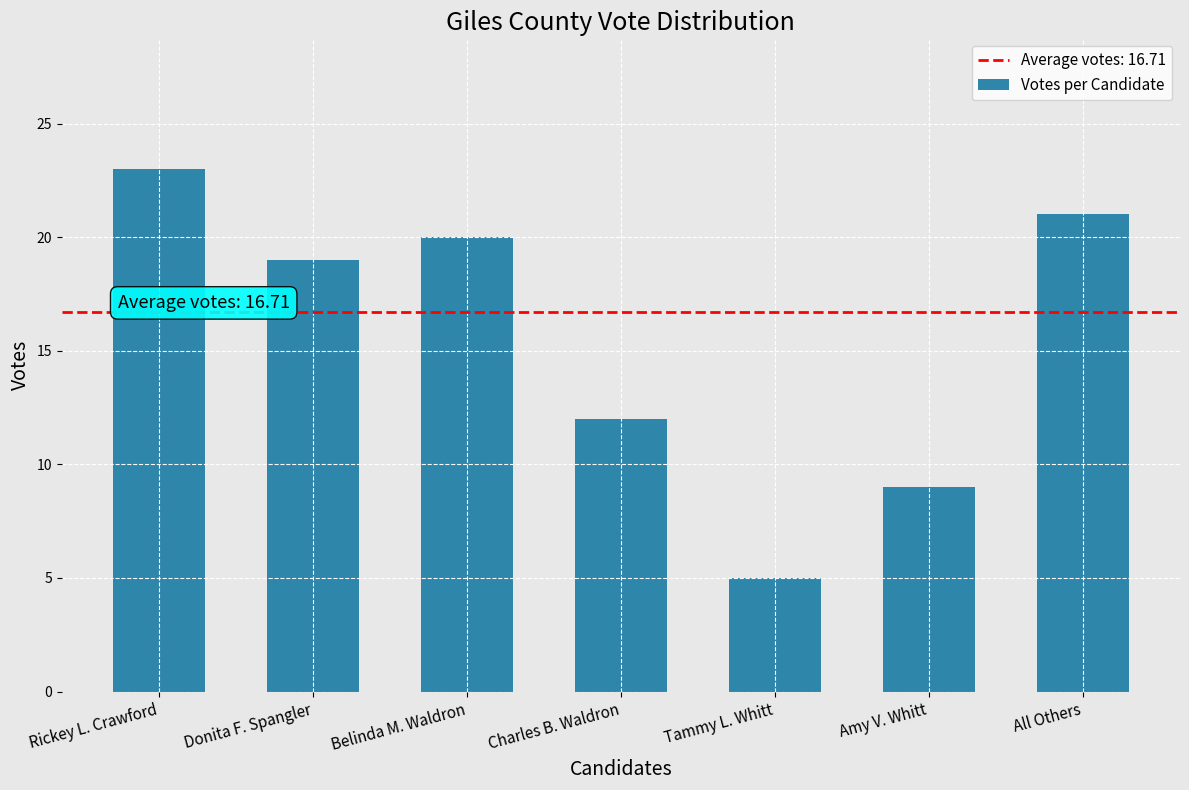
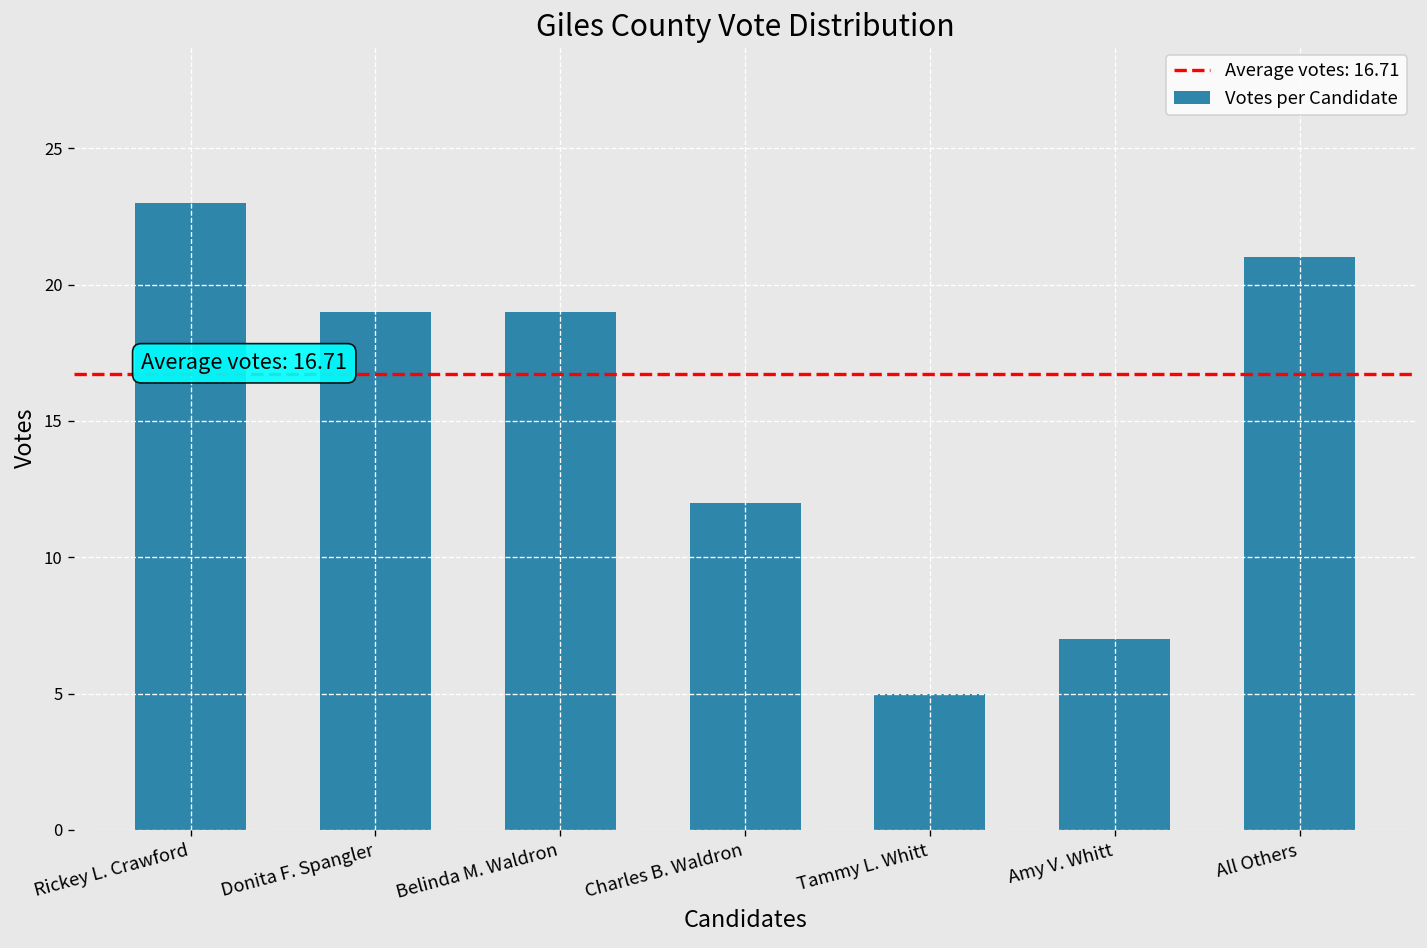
  {
    "Donita F. Spangler": 19,
-   "Belinda M. Waldron": 20,
+   "Belinda M. Waldron": 19,
    "Charles B. Waldron": 12,
    "Tammy L. Whitt": 5,
-   "Amy V. Whitt": 9,
+   "Amy V. Whitt": 7,
    "All Others": 21
  }
